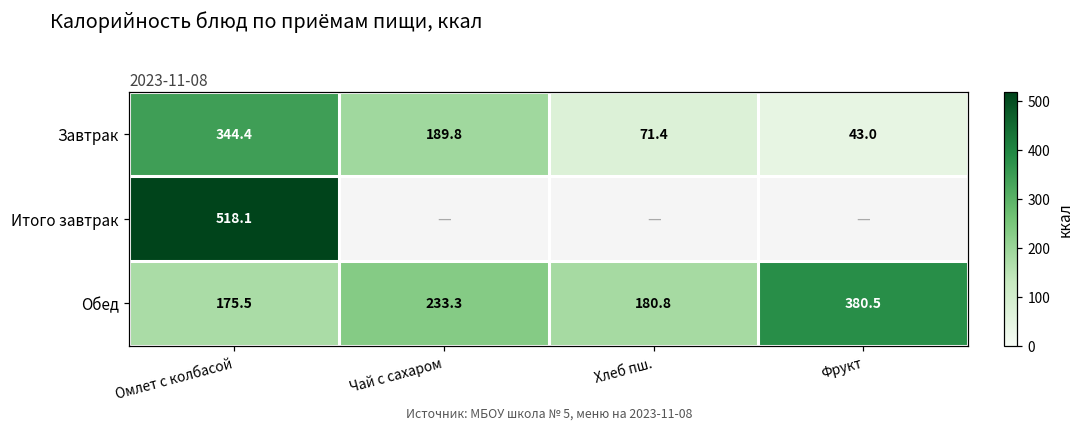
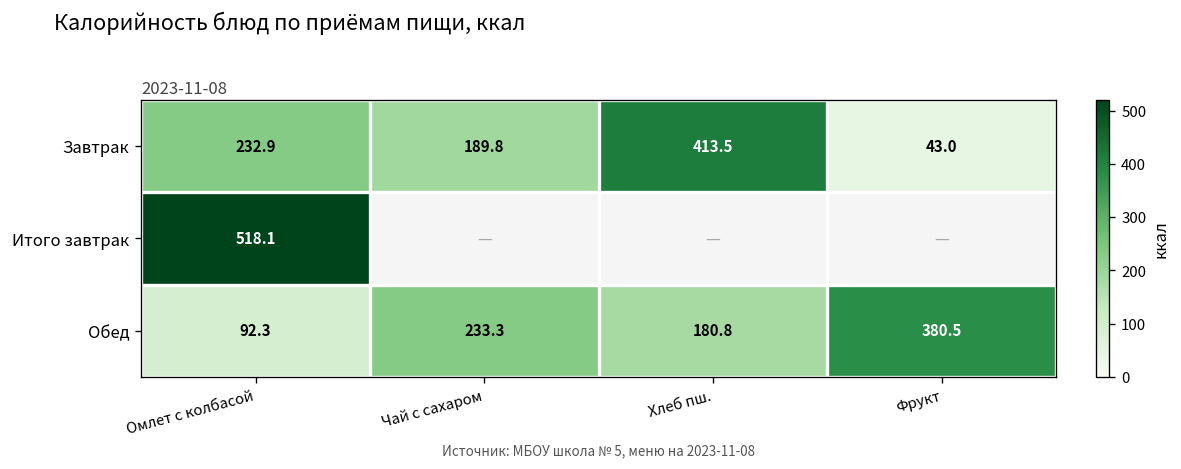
  {
    "Завтрак": {
-     "Омлет с колбасой": 344.4,
+     "Омлет с колбасой": 232.9,
      "Чай с сахаром": 189.8,
-     "Хлеб пш.": 71.4,
+     "Хлеб пш.": 413.5,
      "Фрукт": 43.0
    },
    "Итого завтрак": {
      "Омлет с колбасой": 518.1
    },
    "Обед": {
-     "Омлет с колбасой": 175.5,
+     "Омлет с колбасой": 92.3,
      "Чай с сахаром": 233.3,
      "Хлеб пш.": 180.8,
      "Фрукт": 380.5
    }
  }
